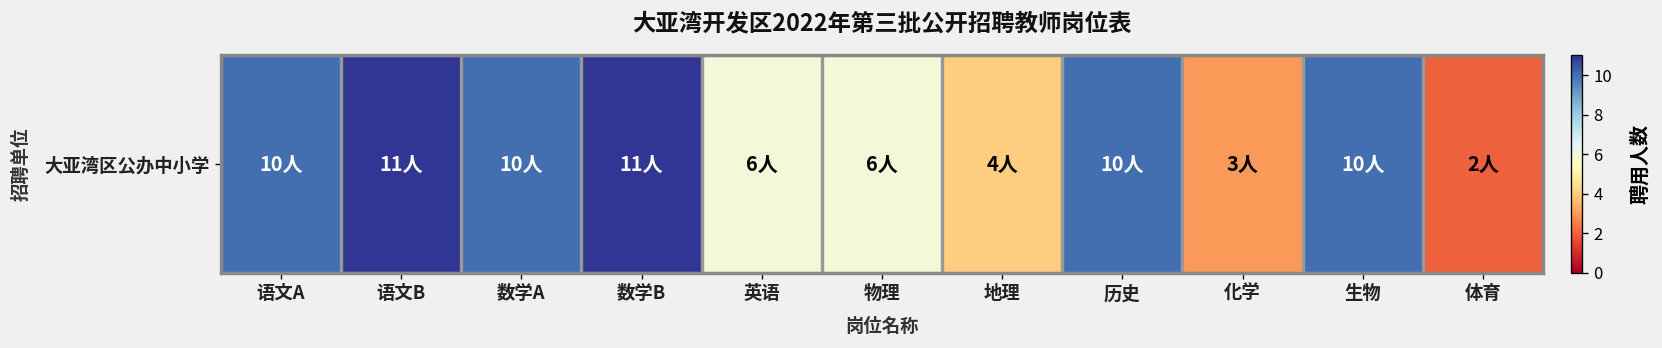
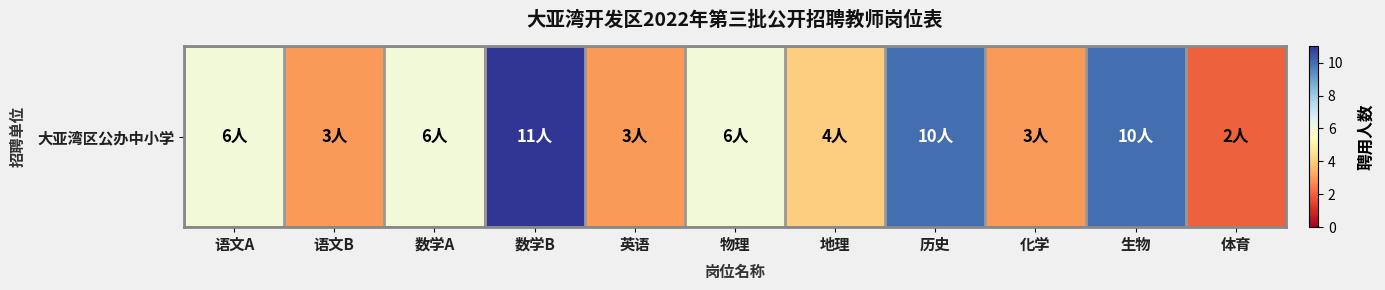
  {
    "大亚湾区公办中小学": {
-     "语文A": "10人",
-     "语文B": "11人",
-     "数学A": "10人",
+     "语文A": "6人",
+     "语文B": "3人",
+     "数学A": "6人",
      "数学B": "11人",
-     "英语": "6人",
+     "英语": "3人",
      "物理": "6人",
      "地理": "4人",
      "历史": "10人",
      "化学": "3人",
      "生物": "10人",
      "体育": "2人"
    }
  }
